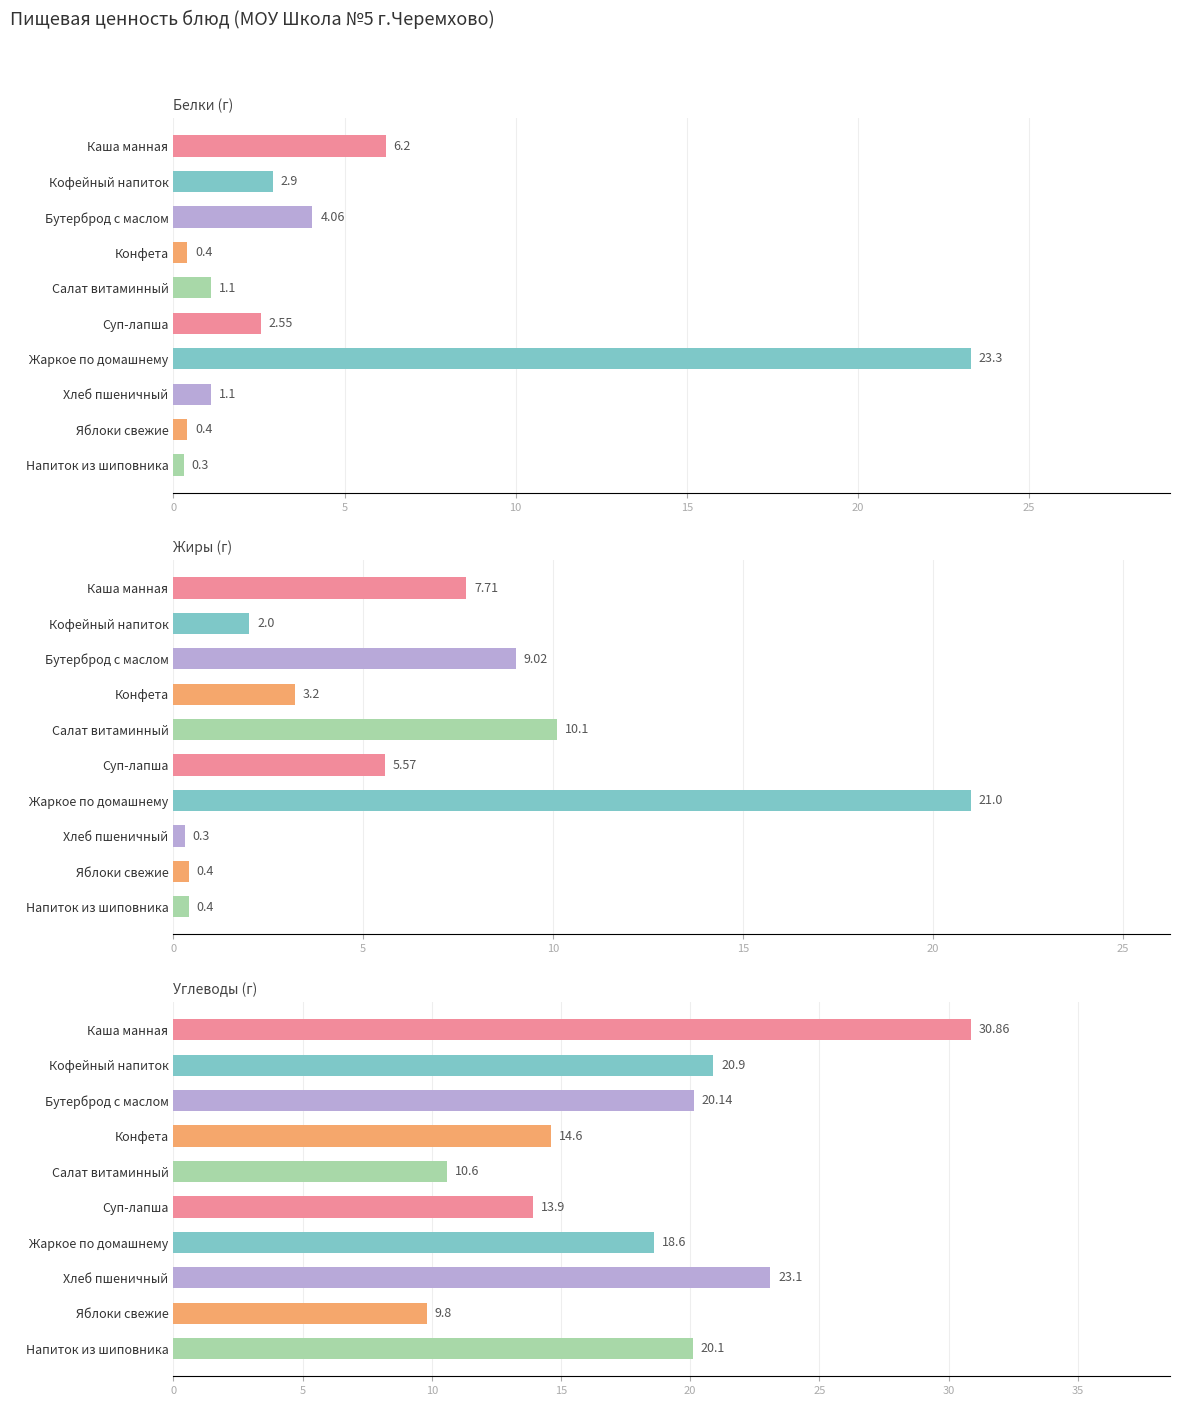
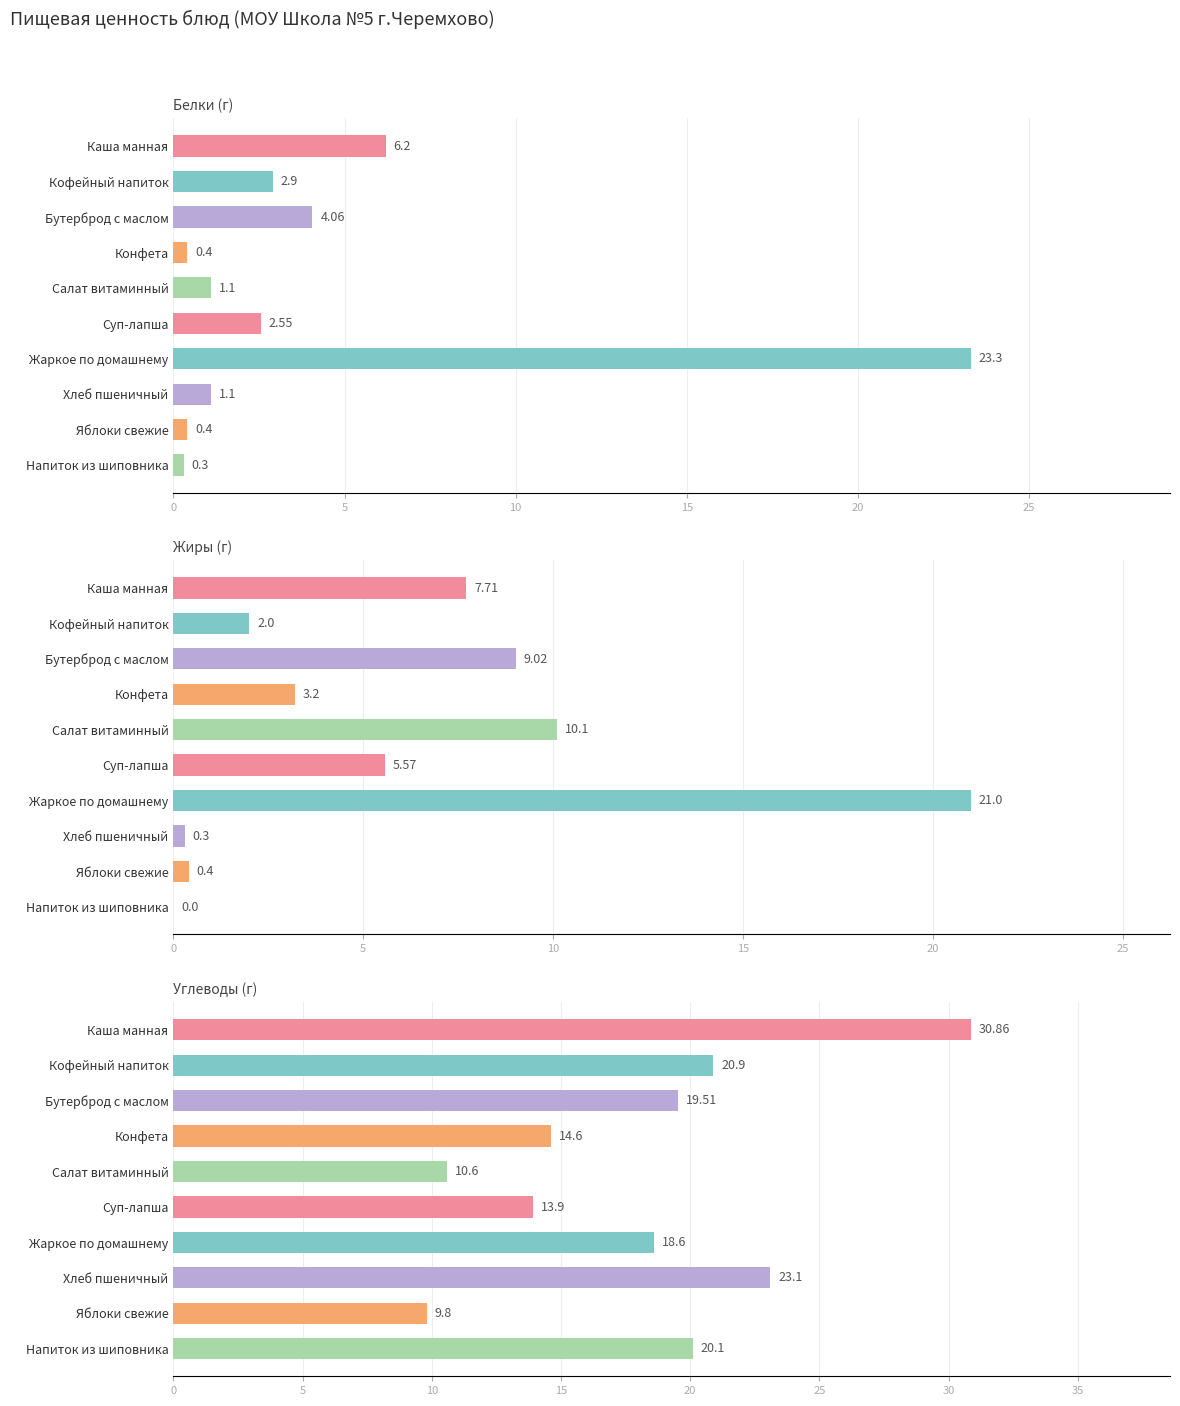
  {
    "Белки (г)": {
      "Каша манная": 6.2,
      "Кофейный напиток": 2.9,
      "Бутерброд с маслом": 4.06,
      "Конфета": 0.4,
      "Салат витаминный": 1.1,
      "Суп-лапша": 2.55,
      "Жаркое по домашнему": 23.3,
      "Хлеб пшеничный": 1.1,
      "Яблоки свежие": 0.4,
      "Напиток из шиповника": 0.3
    },
    "Жиры (г)": {
      "Каша манная": 7.71,
      "Кофейный напиток": 2.0,
      "Бутерброд с маслом": 9.02,
      "Конфета": 3.2,
      "Салат витаминный": 10.1,
      "Суп-лапша": 5.57,
      "Жаркое по домашнему": 21.0,
      "Хлеб пшеничный": 0.3,
      "Яблоки свежие": 0.4,
-     "Напиток из шиповника": 0.4
+     "Напиток из шиповника": 0.0
    },
    "Углеводы (г)": {
      "Каша манная": 30.86,
      "Кофейный напиток": 20.9,
-     "Бутерброд с маслом": 20.14,
+     "Бутерброд с маслом": 19.51,
      "Конфета": 14.6,
      "Салат витаминный": 10.6,
      "Суп-лапша": 13.9,
      "Жаркое по домашнему": 18.6,
      "Хлеб пшеничный": 23.1,
      "Яблоки свежие": 9.8,
      "Напиток из шиповника": 20.1
    }
  }
